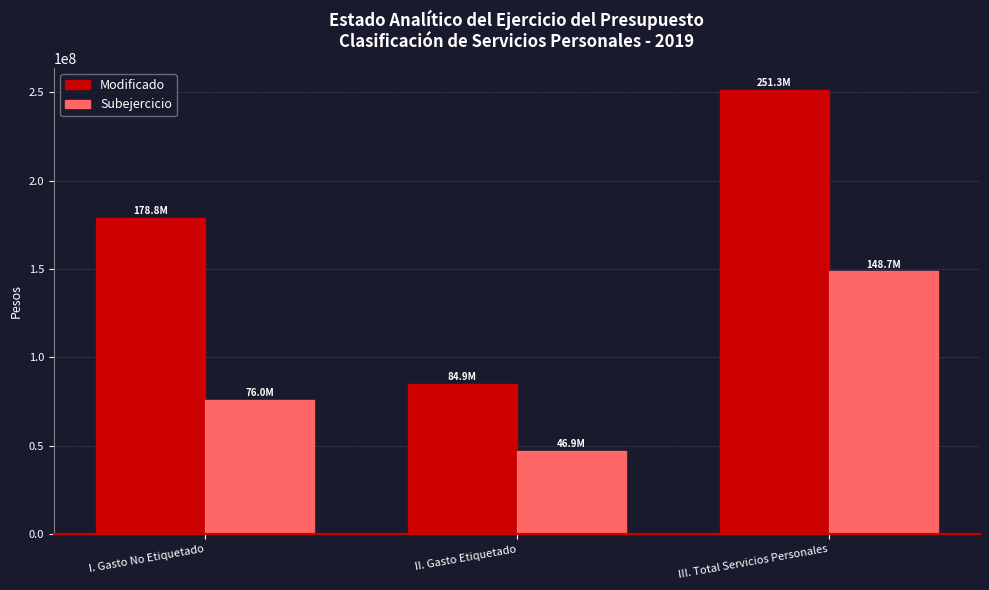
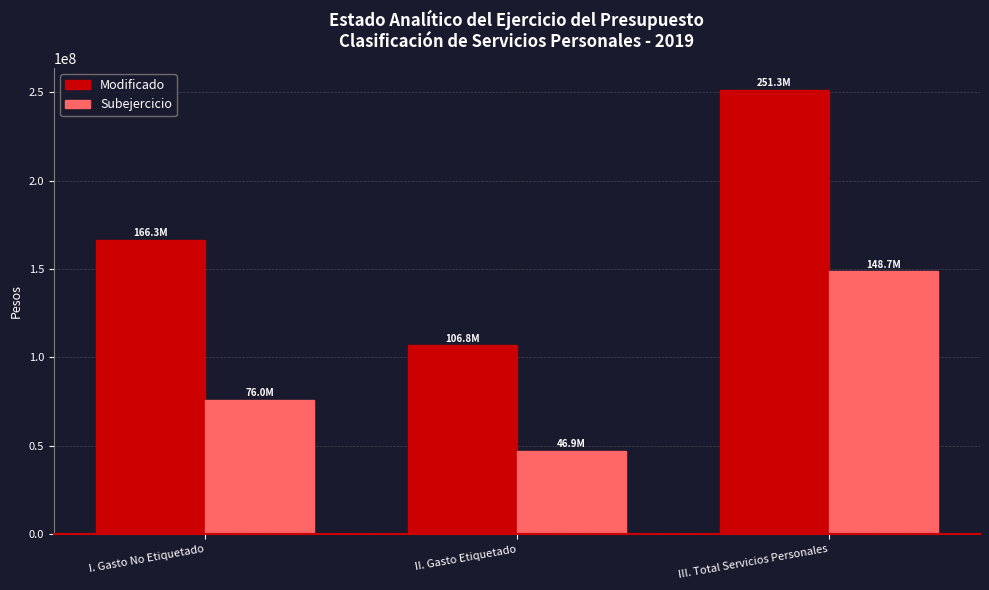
  {
    "Modificado": {
-     "I. Gasto No Etiquetado": "178.8M",
-     "II. Gasto Etiquetado": "84.9M",
+     "I. Gasto No Etiquetado": "166.3M",
+     "II. Gasto Etiquetado": "106.8M",
      "III. Total Servicios Personales": "251.3M"
    },
    "Subejercicio": {
      "I. Gasto No Etiquetado": "76.0M",
      "II. Gasto Etiquetado": "46.9M",
      "III. Total Servicios Personales": "148.7M"
    }
  }
